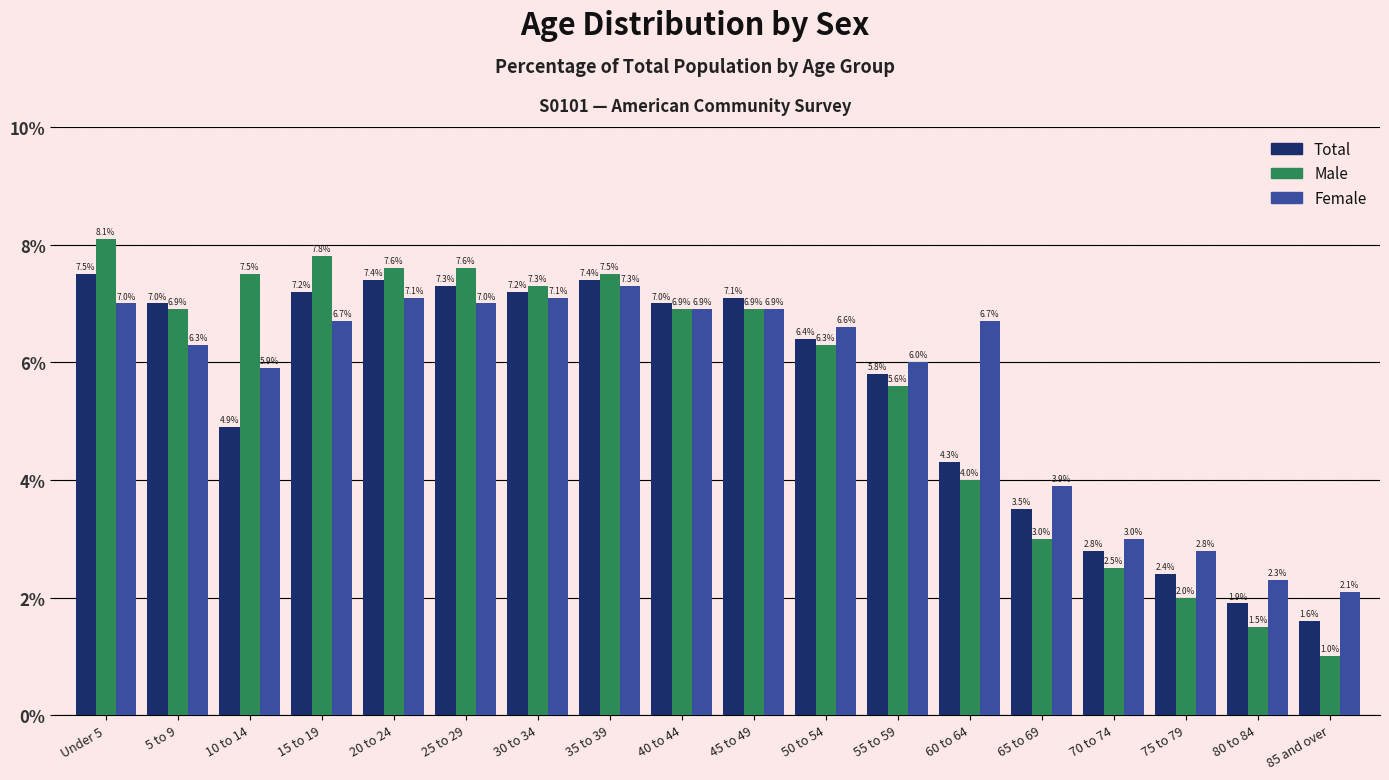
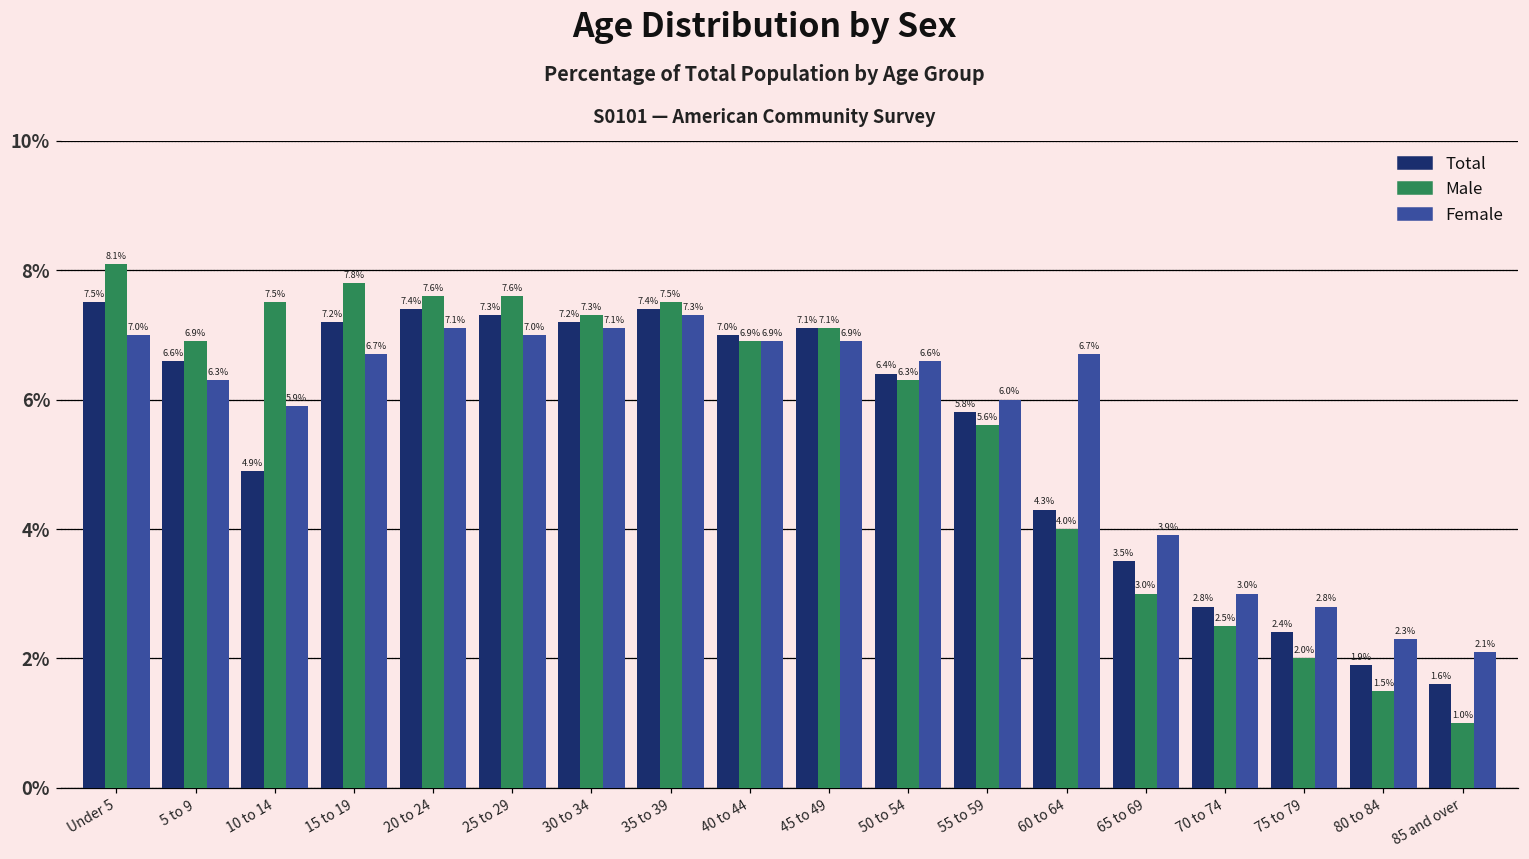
  {
    "Total": {
      "Under 5": "7.5%",
-     "5 to 9": "7.0%",
+     "5 to 9": "6.6%",
      "10 to 14": "4.9%",
      "15 to 19": "7.2%",
      "20 to 24": "7.4%",
      "25 to 29": "7.3%",
      "30 to 34": "7.2%",
      "35 to 39": "7.4%",
      "40 to 44": "7.0%",
      "45 to 49": "7.1%",
      "50 to 54": "6.4%",
      "55 to 59": "5.8%",
      "60 to 64": "4.3%",
      "65 to 69": "3.5%",
      "70 to 74": "2.8%",
      "75 to 79": "2.4%",
      "80 to 84": "1.9%",
      "85 and over": "1.6%"
    },
    "Male": {
      "Under 5": "8.1%",
      "5 to 9": "6.9%",
      "10 to 14": "7.5%",
      "15 to 19": "7.8%",
      "20 to 24": "7.6%",
      "25 to 29": "7.6%",
      "30 to 34": "7.3%",
      "35 to 39": "7.5%",
      "40 to 44": "6.9%",
-     "45 to 49": "6.9%",
+     "45 to 49": "7.1%",
      "50 to 54": "6.3%",
      "55 to 59": "5.6%",
      "60 to 64": "4.0%",
      "65 to 69": "3.0%",
      "70 to 74": "2.5%",
      "75 to 79": "2.0%",
      "80 to 84": "1.5%",
      "85 and over": "1.0%"
    },
    "Female": {
      "Under 5": "7.0%",
      "5 to 9": "6.3%",
      "10 to 14": "5.9%",
      "15 to 19": "6.7%",
      "20 to 24": "7.1%",
      "25 to 29": "7.0%",
      "30 to 34": "7.1%",
      "35 to 39": "7.3%",
      "40 to 44": "6.9%",
      "45 to 49": "6.9%",
      "50 to 54": "6.6%",
      "55 to 59": "6.0%",
      "60 to 64": "6.7%",
      "65 to 69": "3.9%",
      "70 to 74": "3.0%",
      "75 to 79": "2.8%",
      "80 to 84": "2.3%",
      "85 and over": "2.1%"
    }
  }
